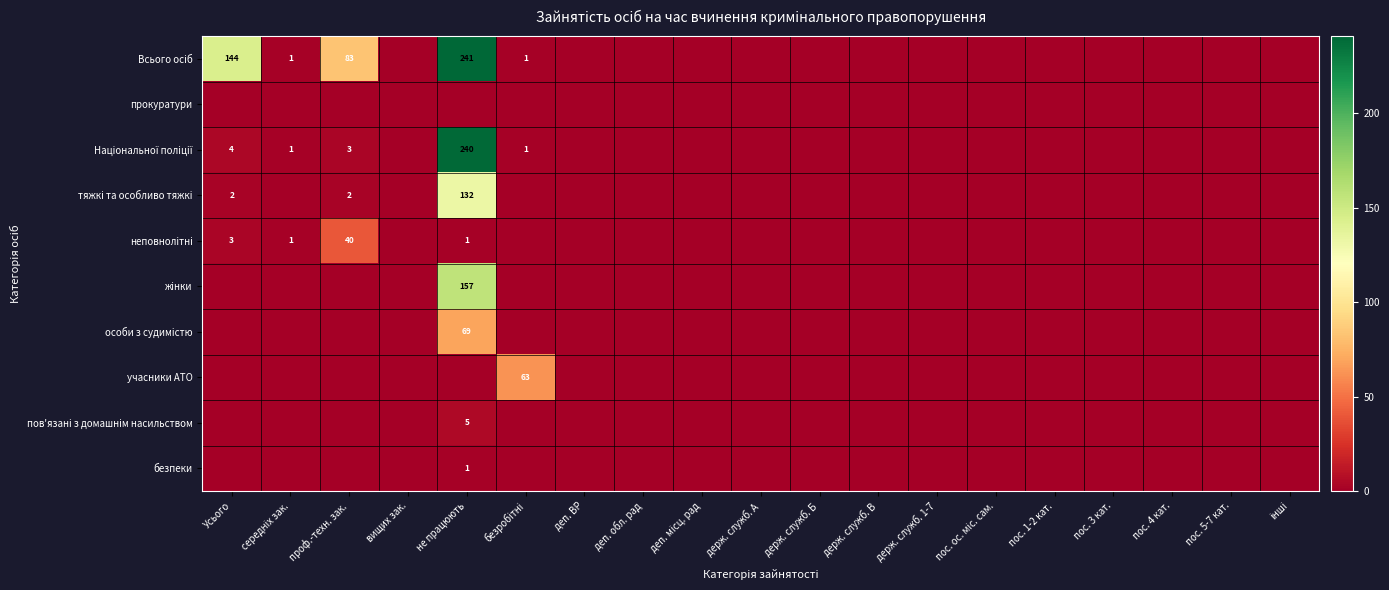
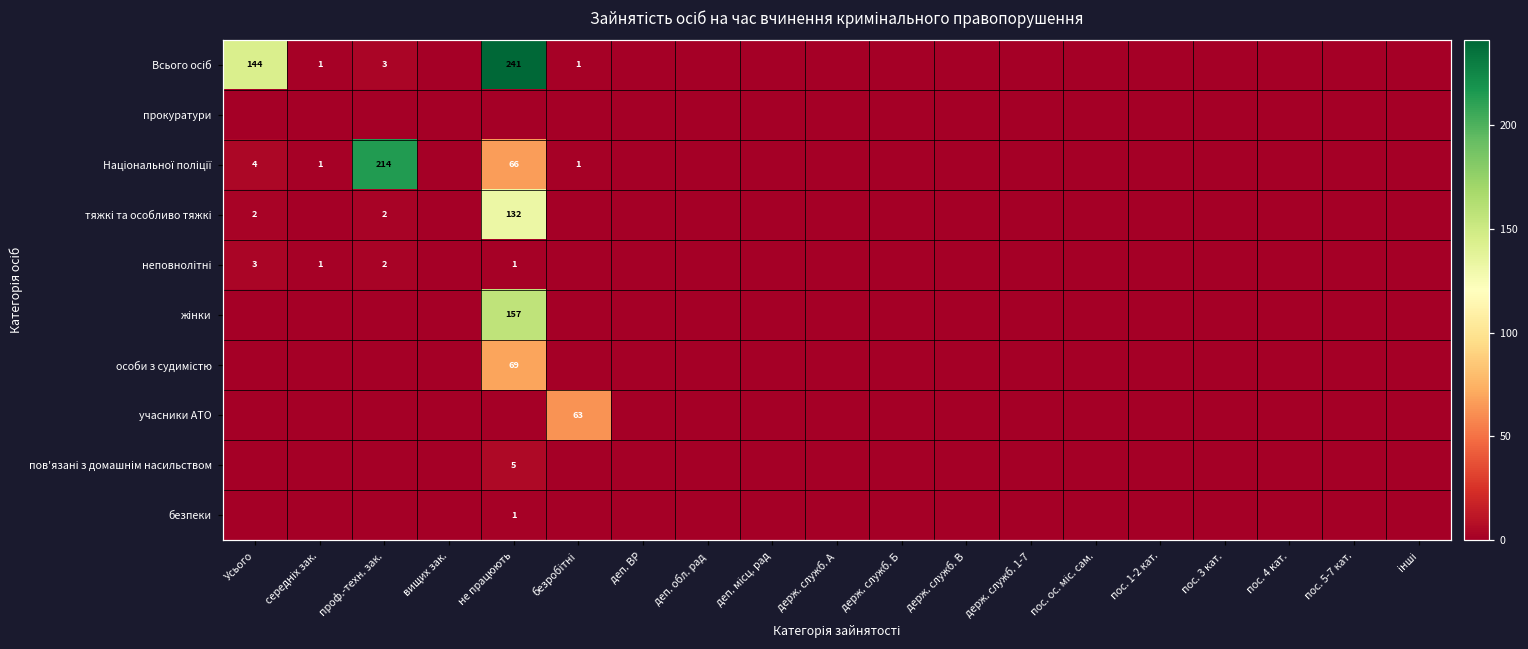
  {
    "Всього осіб": {
      "Усього": 144,
      "середніх зак.": 1,
-     "проф.-техн. зак.": 83,
+     "проф.-техн. зак.": 3,
      "не працюють": 241,
      "безробітні": 1
    },
    "Національної поліції": {
      "Усього": 4,
      "середніх зак.": 1,
-     "проф.-техн. зак.": 3,
-     "не працюють": 240,
+     "проф.-техн. зак.": 214,
+     "не працюють": 66,
      "безробітні": 1
    },
    "тяжкі та особливо тяжкі": {
      "Усього": 2,
      "проф.-техн. зак.": 2,
      "не працюють": 132
    },
    "неповнолітні": {
      "Усього": 3,
      "середніх зак.": 1,
-     "проф.-техн. зак.": 40,
+     "проф.-техн. зак.": 2,
      "не працюють": 1
    },
    "жінки": {
      "не працюють": 157
    },
    "особи з судимістю": {
      "не працюють": 69
    },
    "учасники АТО": {
      "безробітні": 63
    },
    "пов'язані з домашнім насильством": {
      "не працюють": 5
    },
    "безпеки": {
      "не працюють": 1
    }
  }
